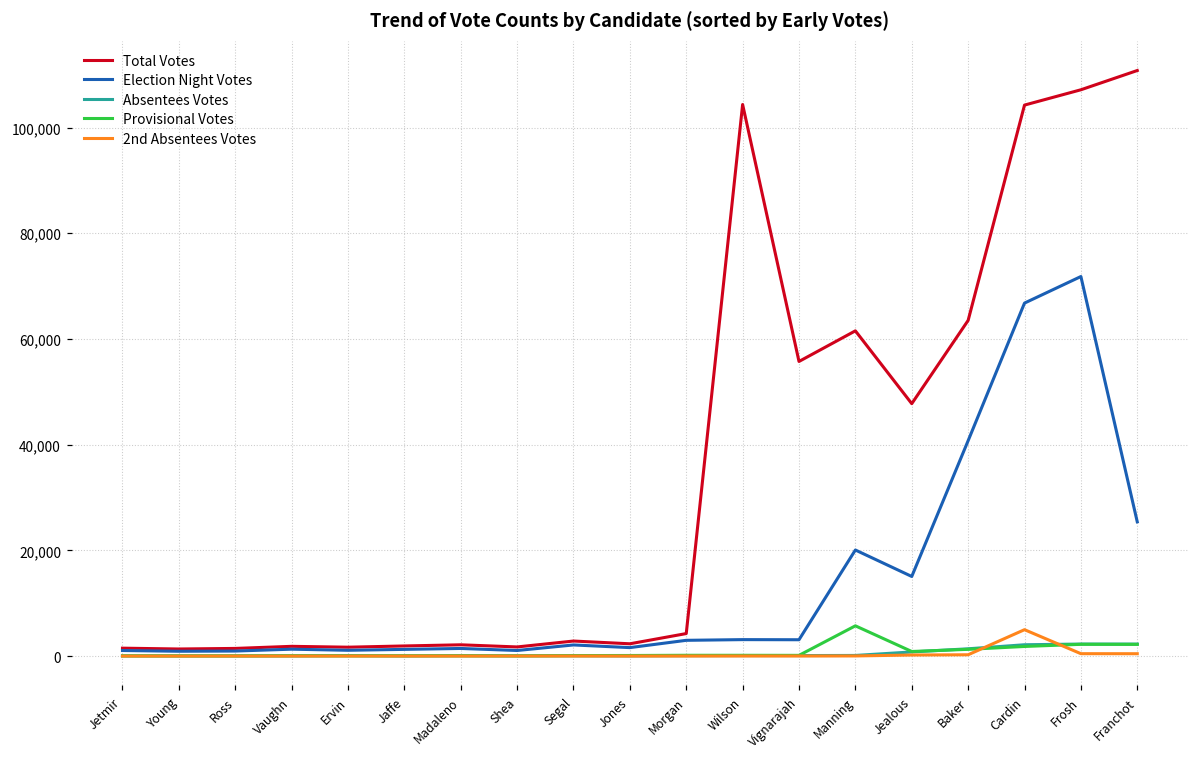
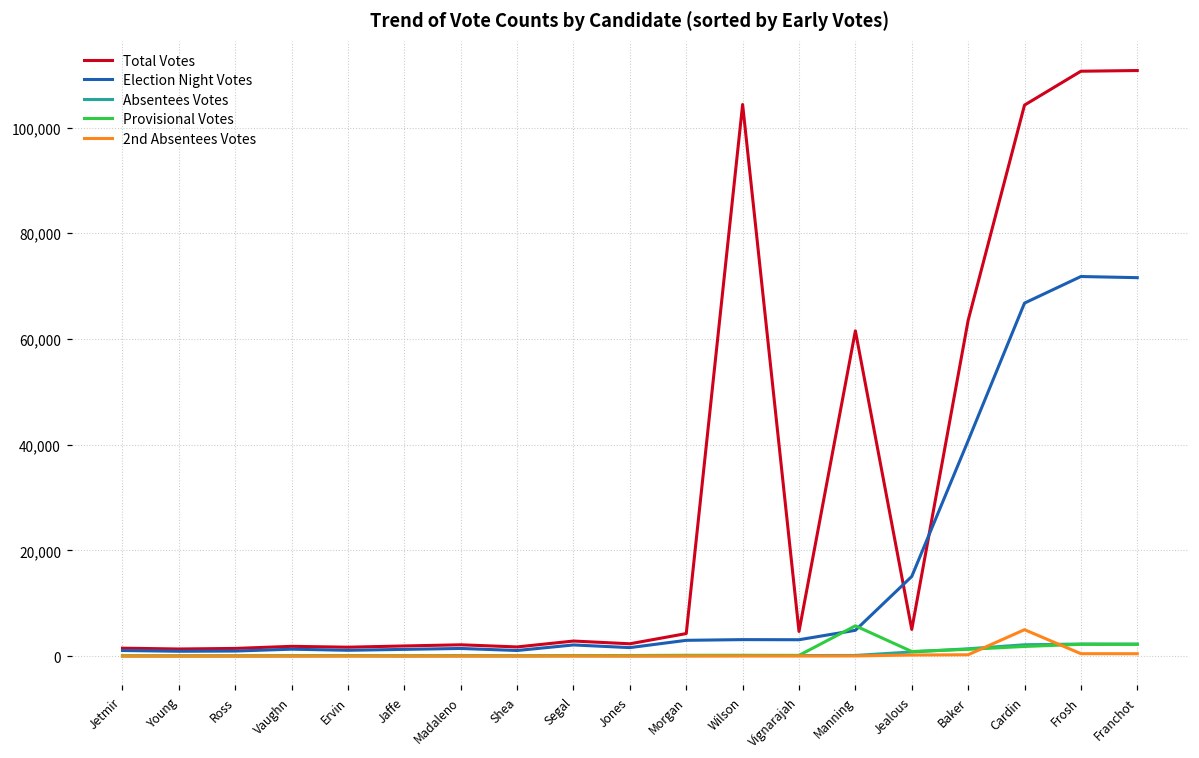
  {
    "Total Votes": {
      "Vaughn": "2,000",
      "Ervin": "2,000",
      "Jaffe": "2,000",
      "Madaleno": "2,000",
      "Shea": "2,000",
      "Segal": "3,000",
      "Jones": "2,000",
      "Morgan": "4,000",
      "Wilson": "104,000",
-     "Vignarajah": "56,000",
+     "Vignarajah": "5,000",
      "Manning": "62,000",
-     "Jealous": "48,000",
+     "Jealous": "5,000",
      "Baker": "64,000",
      "Cardin": "104,000",
-     "Frosh": "107,000",
+     "Frosh": "111,000",
      "Franchot": "111,000"
    },
    "Election Night Votes": {
      "Vaughn": "1,000",
      "Ervin": "1,000",
      "Jaffe": "1,000",
      "Madaleno": "1,000",
      "Shea": "1,000",
      "Segal": "2,000",
      "Jones": "2,000",
      "Morgan": "3,000",
      "Wilson": "3,000",
      "Vignarajah": "3,000",
-     "Manning": "20,000",
+     "Manning": "5,000",
      "Jealous": "15,000",
      "Baker": "41,000",
      "Cardin": "67,000",
      "Frosh": "72,000",
-     "Franchot": "25,000"
+     "Franchot": "72,000"
    },
    "Provisional Votes": {
      "Manning": "6,000"
    },
    "2nd Absentees Votes": {
      "Jealous": "0",
      "Baker": "0",
      "Cardin": "5,000",
      "Frosh": "0",
      "Franchot": "0"
    }
  }
